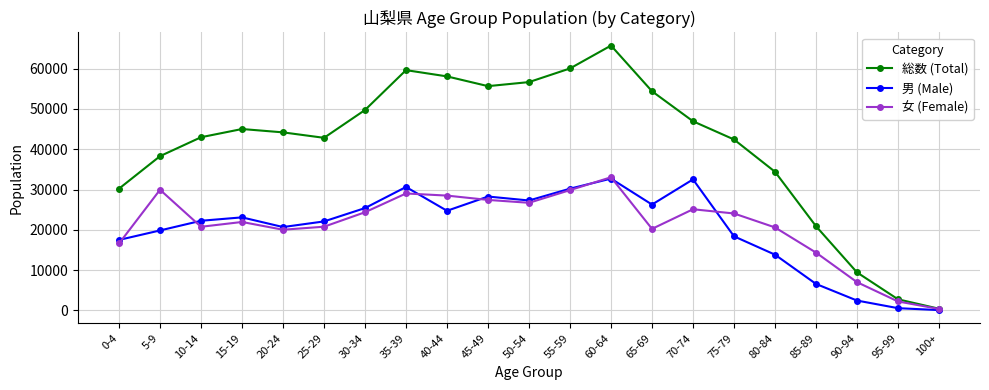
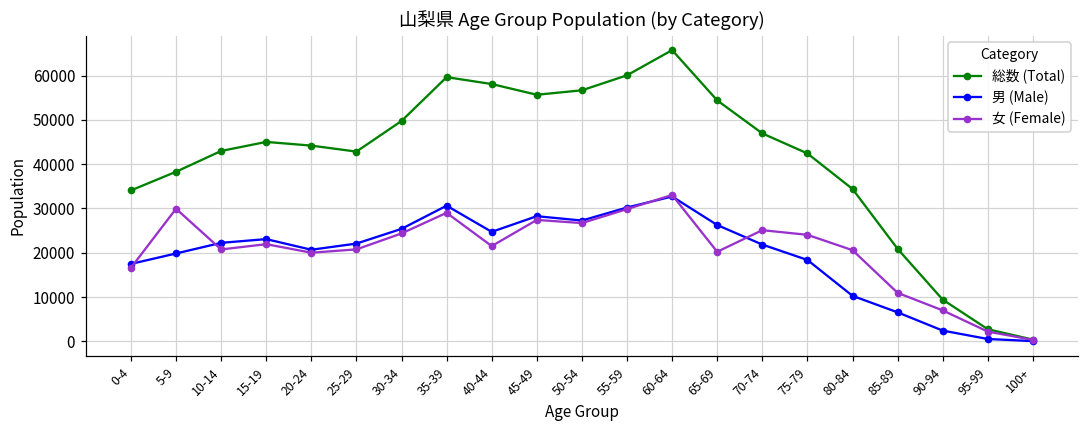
  {
    "総数 (Total)": {
-     "0-4": 30000,
+     "0-4": 34000,
      "5-9": 38000,
      "10-14": 43000,
      "15-19": 45000,
      "20-24": 44000,
      "25-29": 43000,
      "30-34": 50000,
      "35-39": 60000,
      "40-44": 58000,
      "45-49": 56000,
      "50-54": 57000,
      "55-59": 60000,
      "60-64": 66000,
      "65-69": 54000,
      "70-74": 47000,
      "75-79": 42000,
      "80-84": 34000,
      "85-89": 21000,
      "90-94": 9000
    },
    "男 (Male)": {
      "0-4": 17000,
      "5-9": 20000,
      "10-14": 22000,
      "15-19": 23000,
      "20-24": 21000,
      "25-29": 22000,
      "30-34": 25000,
      "35-39": 31000,
      "40-44": 25000,
      "45-49": 28000,
      "65-69": 26000,
-     "70-74": 33000,
+     "70-74": 22000,
      "75-79": 18000,
-     "80-84": 14000,
+     "80-84": 10000,
      "85-89": 7000,
      "90-94": 2000,
      "95-99": 1000
    },
    "女 (Female)": {
      "0-4": 17000,
      "5-9": 30000,
      "10-14": 21000,
      "15-19": 22000,
      "20-24": 20000,
      "25-29": 21000,
      "30-34": 24000,
      "35-39": 29000,
-     "40-44": 28000,
+     "40-44": 22000,
      "45-49": 27000,
      "65-69": 20000,
      "70-74": 25000,
      "75-79": 24000,
      "80-84": 21000,
-     "85-89": 14000,
+     "85-89": 11000,
      "90-94": 7000
    }
  }
